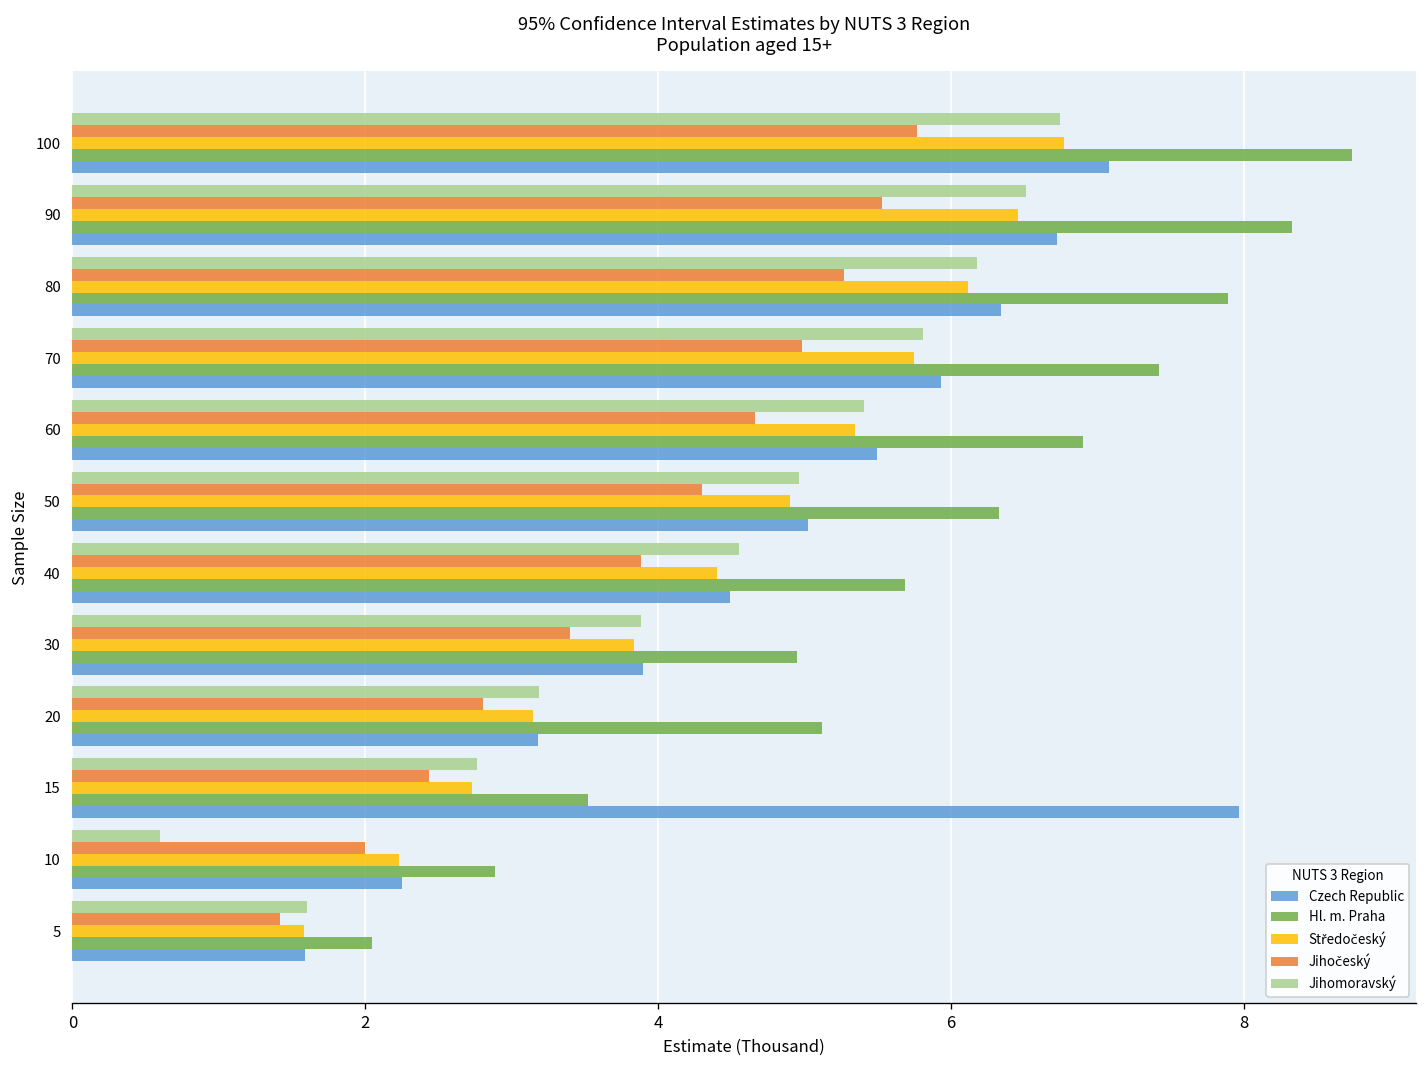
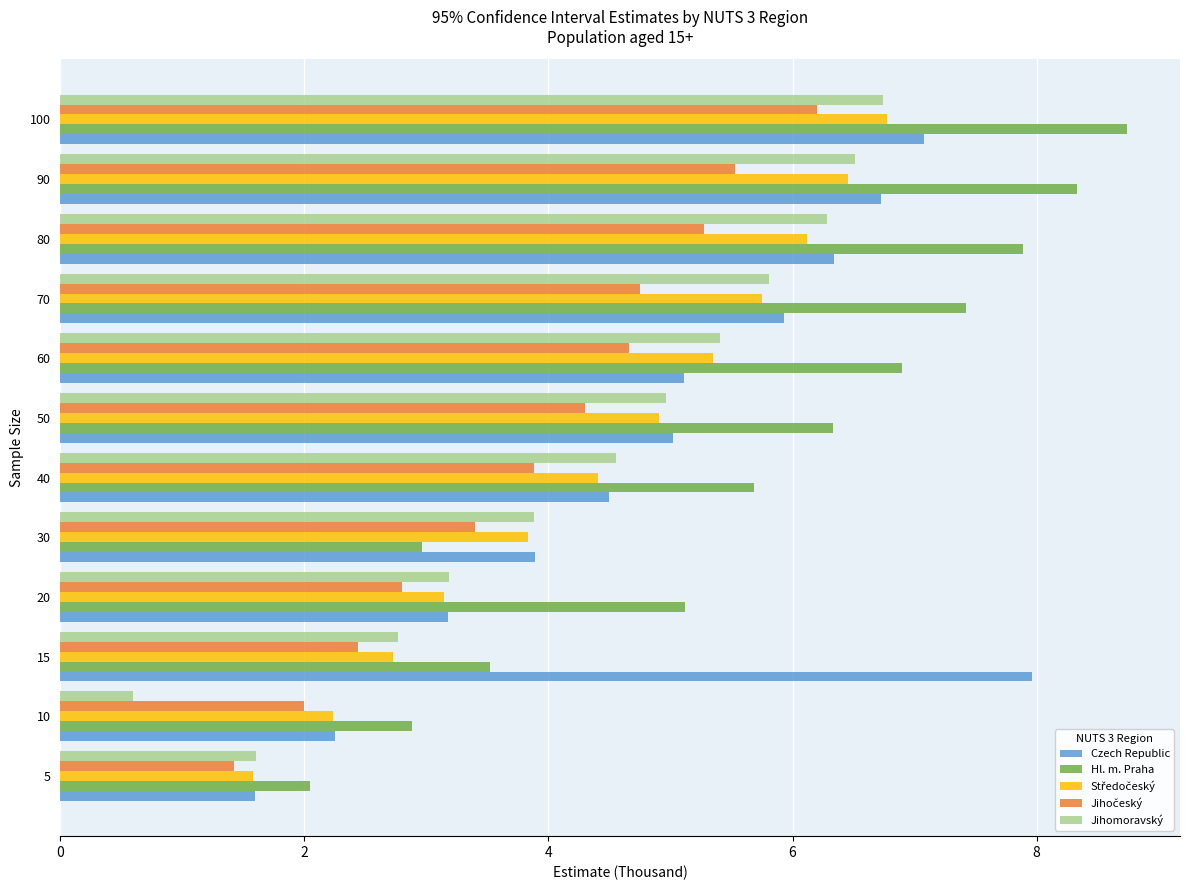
  {
    "Czech Republic": {
      "100": 7.08,
      "90": 6.72,
      "80": 6.34,
      "70": 5.93,
-     "60": 5.50,
+     "60": 5.11,
      "50": 5.02,
      "40": 4.49,
      "30": 3.89,
      "20": 3.18,
      "15": 7.96,
      "10": 2.25,
      "5": 1.59
    },
    "Hl. m. Praha": {
      "100": 8.74,
      "90": 8.33,
      "80": 7.89,
      "70": 7.42,
      "60": 6.90,
      "50": 6.33,
      "40": 5.69,
-     "30": 4.95,
+     "30": 2.96,
      "20": 5.12,
      "15": 3.52,
      "10": 2.88,
      "5": 2.04
    },
    "Středočeský": {
      "100": 6.77,
      "90": 6.46,
      "80": 6.12,
      "70": 5.75,
      "60": 5.35,
      "50": 4.90,
      "40": 4.41,
      "30": 3.83,
      "20": 3.14,
      "15": 2.73,
      "10": 2.23,
      "5": 1.58
    },
    "Jihočeský": {
-     "100": 5.77,
+     "100": 6.20,
      "90": 5.53,
      "80": 5.27,
-     "70": 4.98,
+     "70": 4.75,
      "60": 4.66,
      "50": 4.30,
      "40": 3.89,
      "30": 3.40,
      "20": 2.80,
      "15": 2.44,
      "10": 2.00,
      "5": 1.42
    },
    "Jihomoravský": {
      "100": 6.74,
      "90": 6.51,
-     "80": 6.17,
+     "80": 6.28,
      "70": 5.81,
      "60": 5.41,
      "50": 4.96,
      "40": 4.55,
      "30": 3.88,
      "20": 3.19,
      "15": 2.77,
      "10": 0.60,
      "5": 1.61
    }
  }
